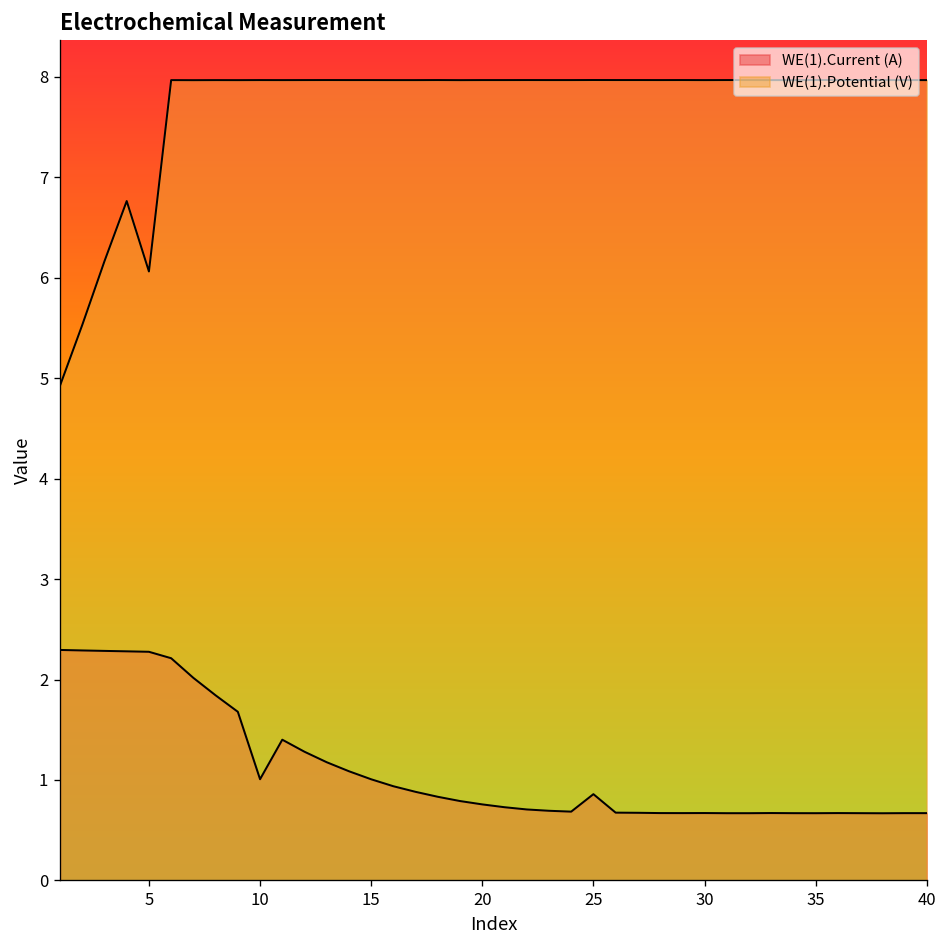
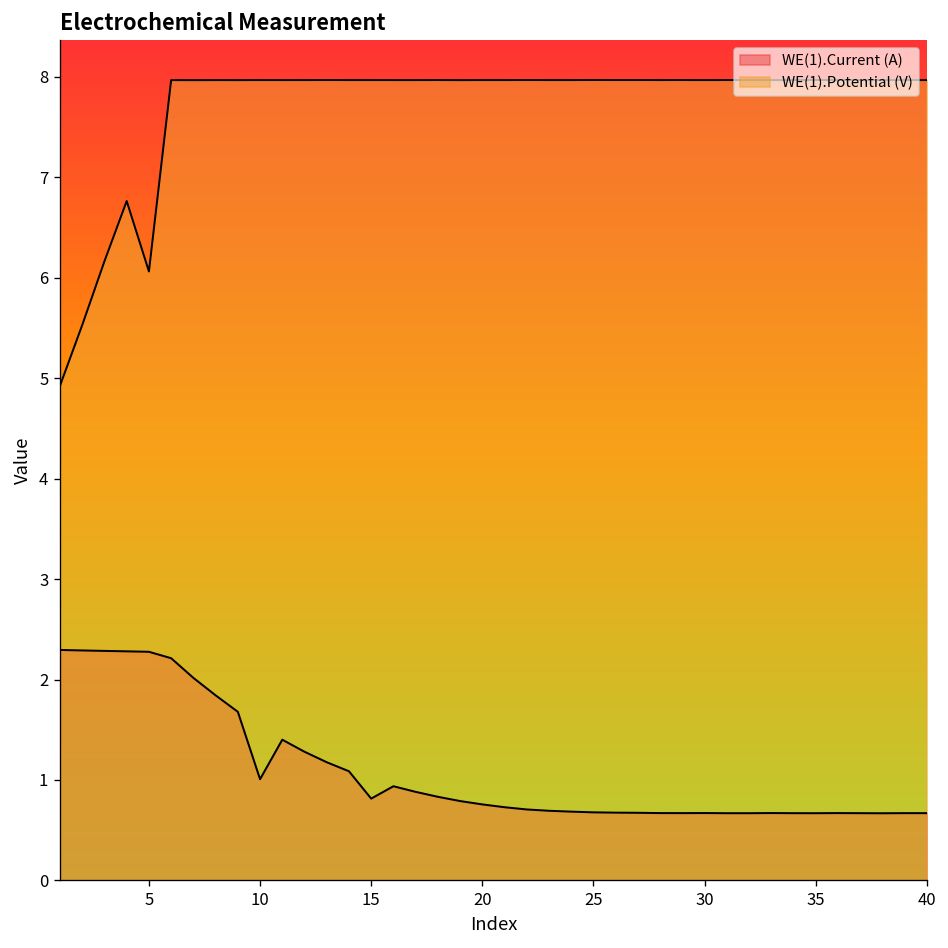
  {
    "WE(1).Current (A)": {
      "5": 2.3,
      "10": 1.0,
-     "15": 1.0,
+     "15": 0.8,
      "20": 0.8,
-     "25": 0.9,
+     "25": 0.7,
      "30": 0.7,
      "35": 0.7,
      "40": 0.7
    },
    "WE(1).Potential (V)": {
      "5": 6.1,
      "10": 8.0,
      "15": 8.0,
      "20": 8.0,
      "25": 8.0,
      "30": 8.0,
      "40": 8.0
    }
  }
